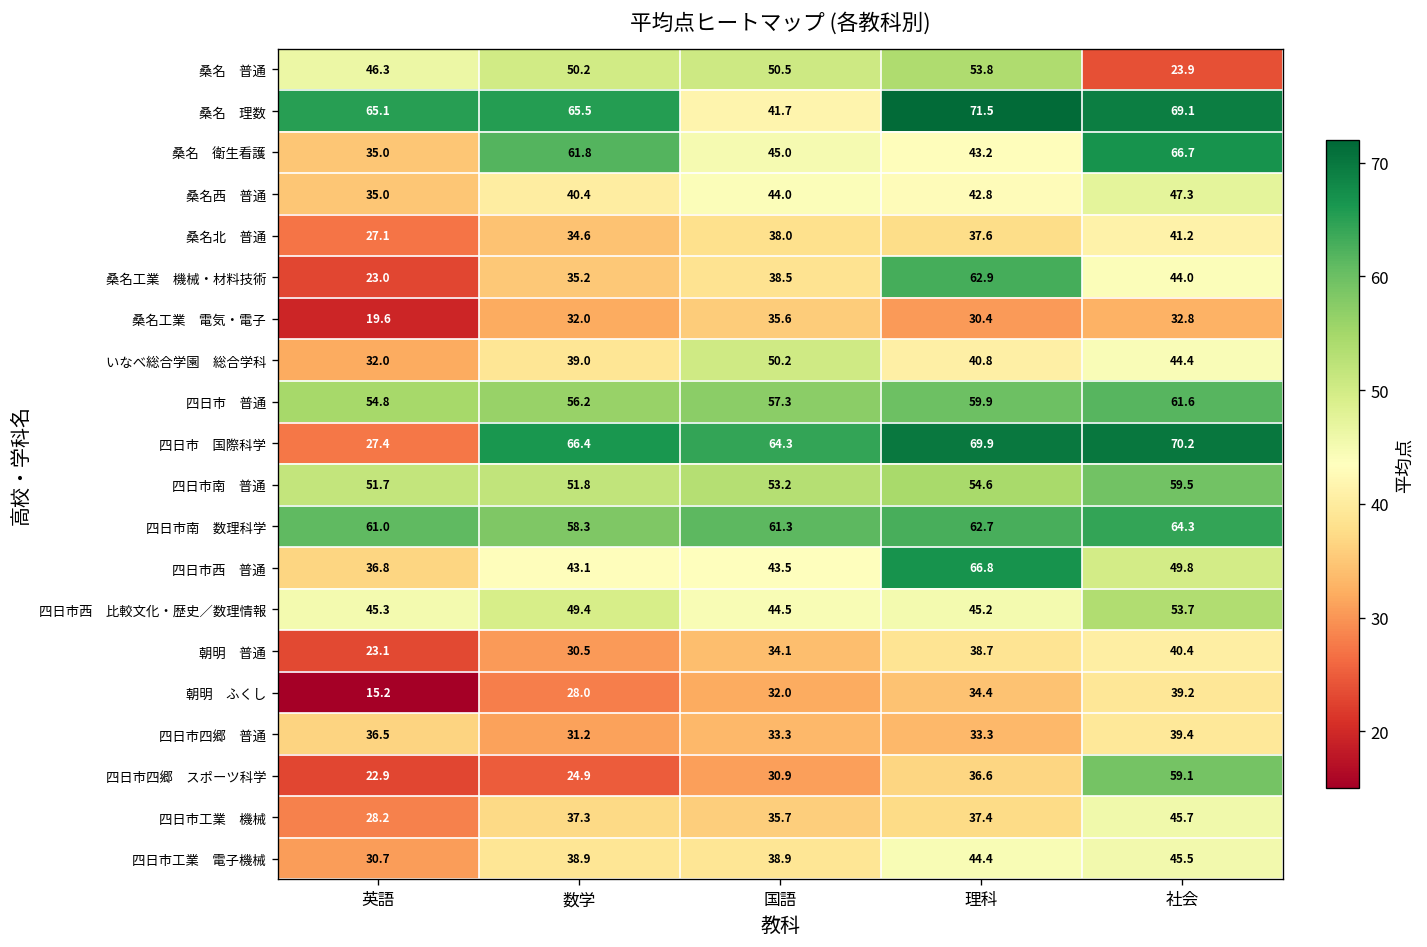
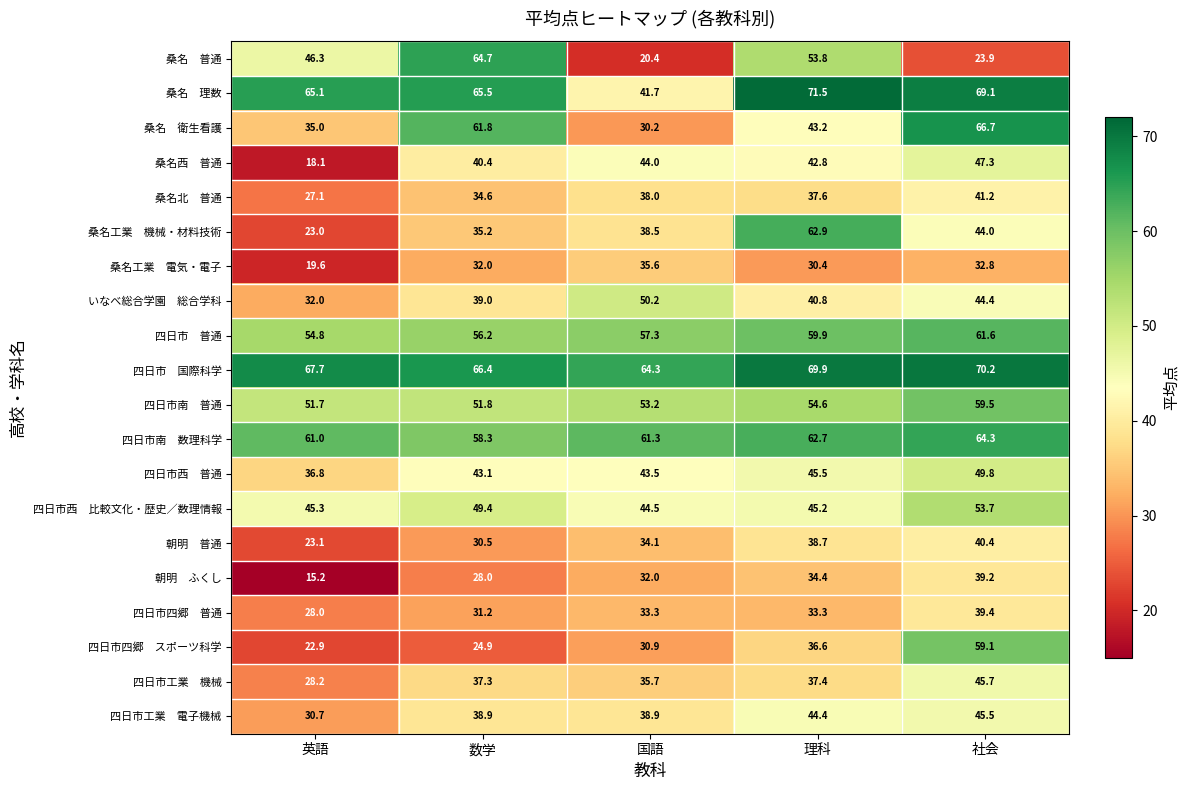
  {
    "桑名 普通": {
      "英語": 46.3,
-     "数学": 50.2,
-     "国語": 50.5,
+     "数学": 64.7,
+     "国語": 20.4,
      "理科": 53.8,
      "社会": 23.9
    },
    "桑名 理数": {
      "英語": 65.1,
      "数学": 65.5,
      "国語": 41.7,
      "理科": 71.5,
      "社会": 69.1
    },
    "桑名 衛生看護": {
      "英語": 35.0,
      "数学": 61.8,
-     "国語": 45.0,
+     "国語": 30.2,
      "理科": 43.2,
      "社会": 66.7
    },
    "桑名西 普通": {
-     "英語": 35.0,
+     "英語": 18.1,
      "数学": 40.4,
      "国語": 44.0,
      "理科": 42.8,
      "社会": 47.3
    },
    "桑名北 普通": {
      "英語": 27.1,
      "数学": 34.6,
      "国語": 38.0,
      "理科": 37.6,
      "社会": 41.2
    },
    "桑名工業 機械・材料技術": {
      "英語": 23.0,
      "数学": 35.2,
      "国語": 38.5,
      "理科": 62.9,
      "社会": 44.0
    },
    "桑名工業 電気・電子": {
      "英語": 19.6,
      "数学": 32.0,
      "国語": 35.6,
      "理科": 30.4,
      "社会": 32.8
    },
    "いなべ総合学園 総合学科": {
      "英語": 32.0,
      "数学": 39.0,
      "国語": 50.2,
      "理科": 40.8,
      "社会": 44.4
    },
    "四日市 普通": {
      "英語": 54.8,
      "数学": 56.2,
      "国語": 57.3,
      "理科": 59.9,
      "社会": 61.6
    },
    "四日市 国際科学": {
-     "英語": 27.4,
+     "英語": 67.7,
      "数学": 66.4,
      "国語": 64.3,
      "理科": 69.9,
      "社会": 70.2
    },
    "四日市南 普通": {
      "英語": 51.7,
      "数学": 51.8,
      "国語": 53.2,
      "理科": 54.6,
      "社会": 59.5
    },
    "四日市南 数理科学": {
      "英語": 61.0,
      "数学": 58.3,
      "国語": 61.3,
      "理科": 62.7,
      "社会": 64.3
    },
    "四日市西 普通": {
      "英語": 36.8,
      "数学": 43.1,
      "国語": 43.5,
-     "理科": 66.8,
+     "理科": 45.5,
      "社会": 49.8
    },
    "四日市西 比較文化・歴史／数理情報": {
      "英語": 45.3,
      "数学": 49.4,
      "国語": 44.5,
      "理科": 45.2,
      "社会": 53.7
    },
    "朝明 普通": {
      "英語": 23.1,
      "数学": 30.5,
      "国語": 34.1,
      "理科": 38.7,
      "社会": 40.4
    },
    "朝明 ふくし": {
      "英語": 15.2,
      "数学": 28.0,
      "国語": 32.0,
      "理科": 34.4,
      "社会": 39.2
    },
    "四日市四郷 普通": {
-     "英語": 36.5,
+     "英語": 28.0,
      "数学": 31.2,
      "国語": 33.3,
      "理科": 33.3,
      "社会": 39.4
    },
    "四日市四郷 スポーツ科学": {
      "英語": 22.9,
      "数学": 24.9,
      "国語": 30.9,
      "理科": 36.6,
      "社会": 59.1
    },
    "四日市工業 機械": {
      "英語": 28.2,
      "数学": 37.3,
      "国語": 35.7,
      "理科": 37.4,
      "社会": 45.7
    },
    "四日市工業 電子機械": {
      "英語": 30.7,
      "数学": 38.9,
      "国語": 38.9,
      "理科": 44.4,
      "社会": 45.5
    }
  }
